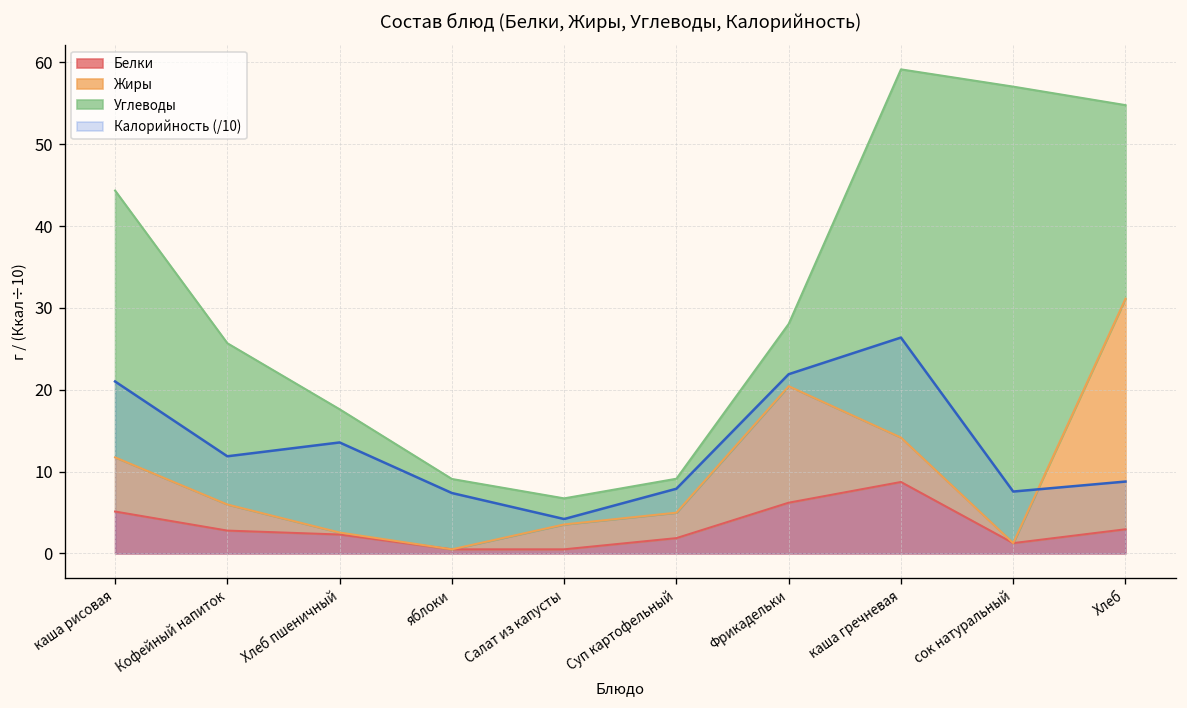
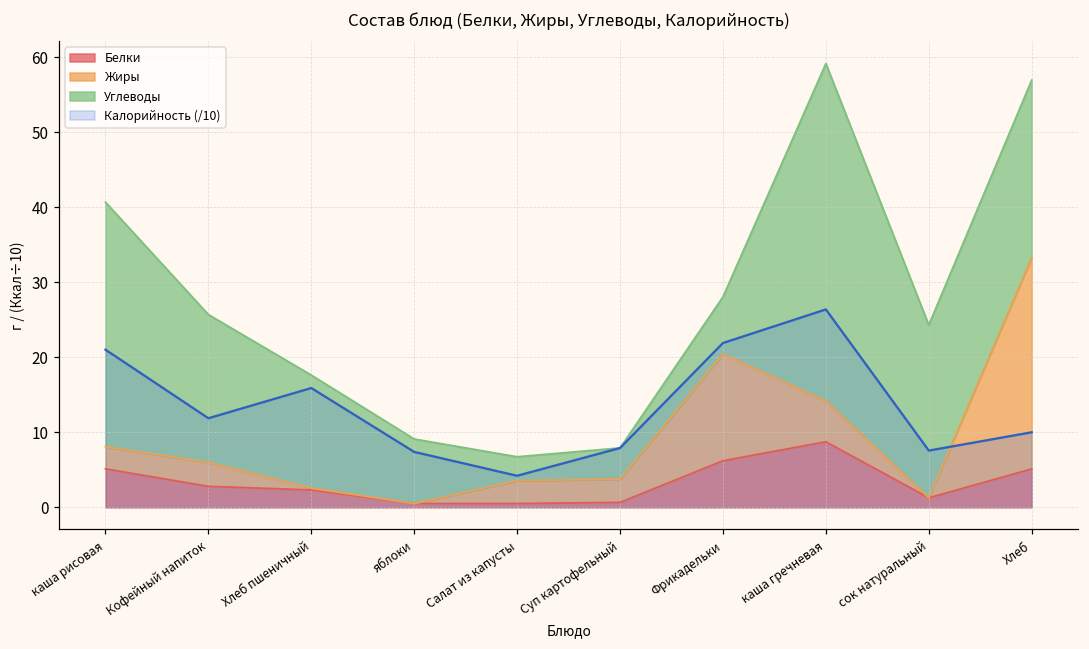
  {
    "Белки": {
      "каша рисовая": 5,
      "Кофейный напиток": 3,
      "Салат из капусты": 1,
-     "Суп картофельный": 2,
+     "Суп картофельный": 1,
      "Фрикадельки": 6,
      "каша гречневая": 9,
-     "Хлеб": 3
+     "Хлеб": 5
    },
    "Жиры": {
-     "каша рисовая": 7,
+     "каша рисовая": 3,
      "Кофейный напиток": 3,
      "Салат из капусты": 3,
      "Суп картофельный": 3,
      "Фрикадельки": 14,
      "каша гречневая": 5,
      "Хлеб": 28
    },
    "Углеводы": {
      "каша рисовая": 33,
      "Кофейный напиток": 20,
      "Хлеб пшеничный": 15,
      "яблоки": 9,
      "Салат из капусты": 3,
      "Фрикадельки": 8,
      "каша гречневая": 45,
-     "сок натуральный": 56,
+     "сок натуральный": 23,
      "Хлеб": 24
    },
    "Калорийность (/10)": {
      "каша рисовая": 21,
      "Кофейный напиток": 12,
-     "Хлеб пшеничный": 14,
+     "Хлеб пшеничный": 16,
      "яблоки": 7,
      "Салат из капусты": 4,
      "Фрикадельки": 22,
      "каша гречневая": 26,
      "сок натуральный": 8,
-     "Хлеб": 9
+     "Хлеб": 10
    }
  }
